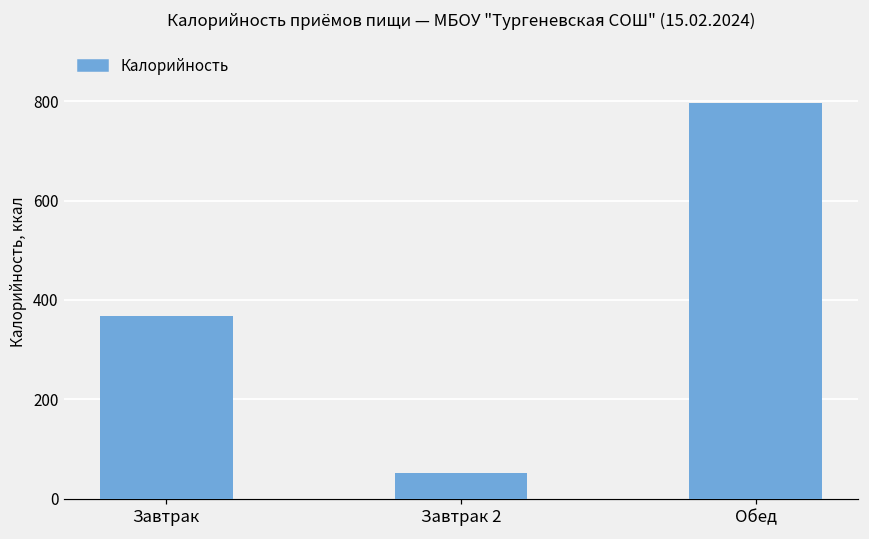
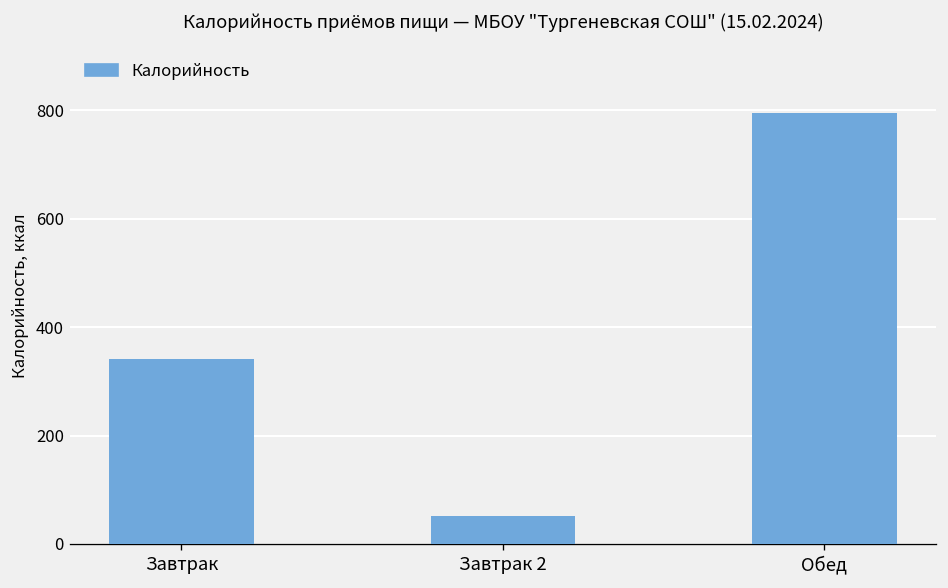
  {
-   "Завтрак": 370,
+   "Завтрак": 340,
    "Завтрак 2": 50,
    "Обед": 800
  }
